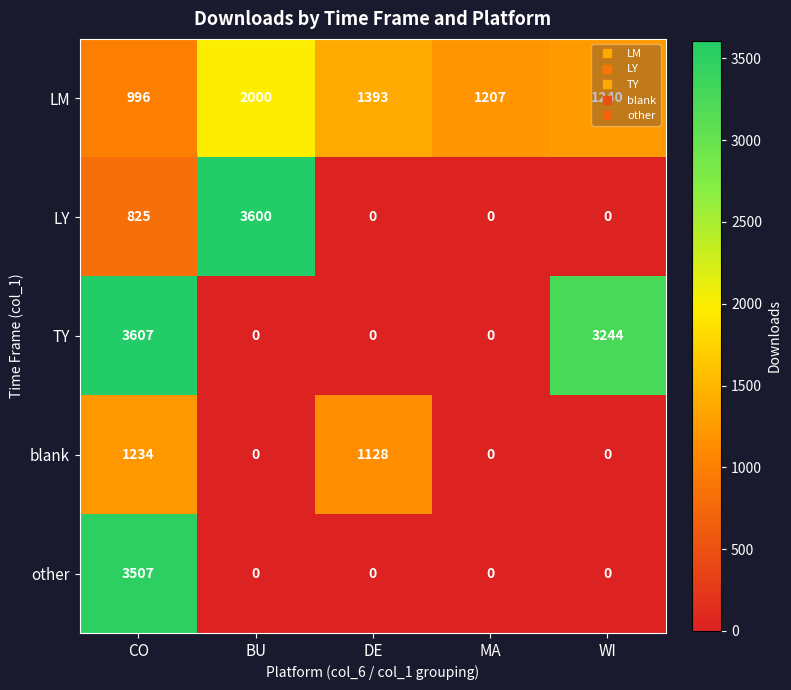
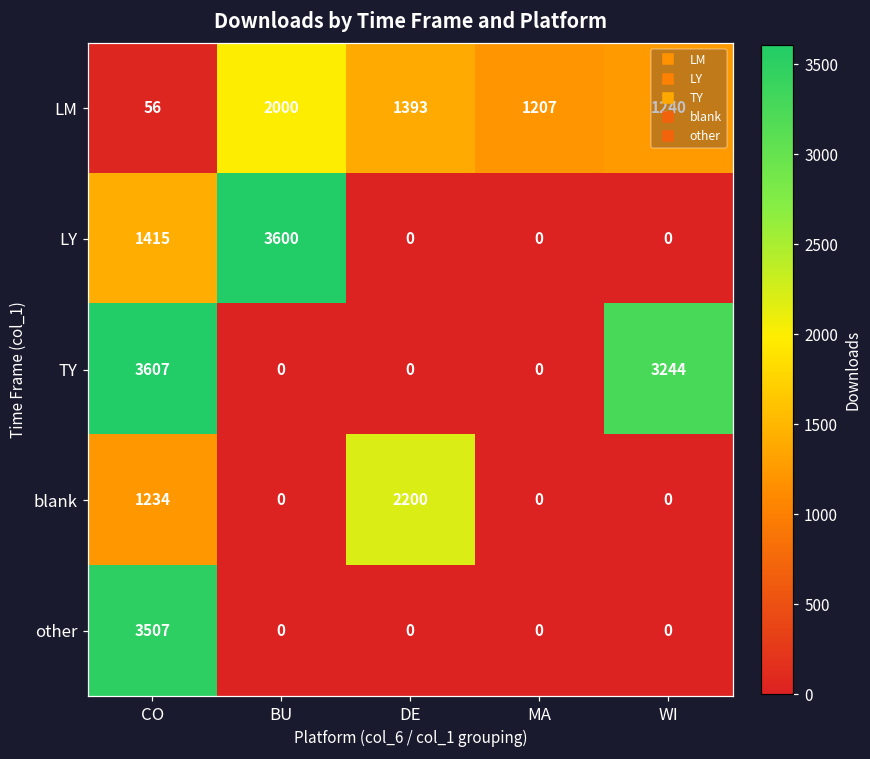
  {
    "LM": {
-     "CO": 996,
+     "CO": 56,
      "BU": 2000,
      "DE": 1393,
      "MA": 1207
    },
    "LY": {
-     "CO": 825,
+     "CO": 1415,
      "BU": 3600,
      "DE": 0,
      "MA": 0,
      "WI": 0
    },
    "TY": {
      "CO": 3607,
      "BU": 0,
      "DE": 0,
      "MA": 0,
      "WI": 3244
    },
    "blank": {
      "CO": 1234,
      "BU": 0,
-     "DE": 1128,
+     "DE": 2200,
      "MA": 0,
      "WI": 0
    },
    "other": {
      "CO": 3507,
      "BU": 0,
      "DE": 0,
      "MA": 0,
      "WI": 0
    }
  }
